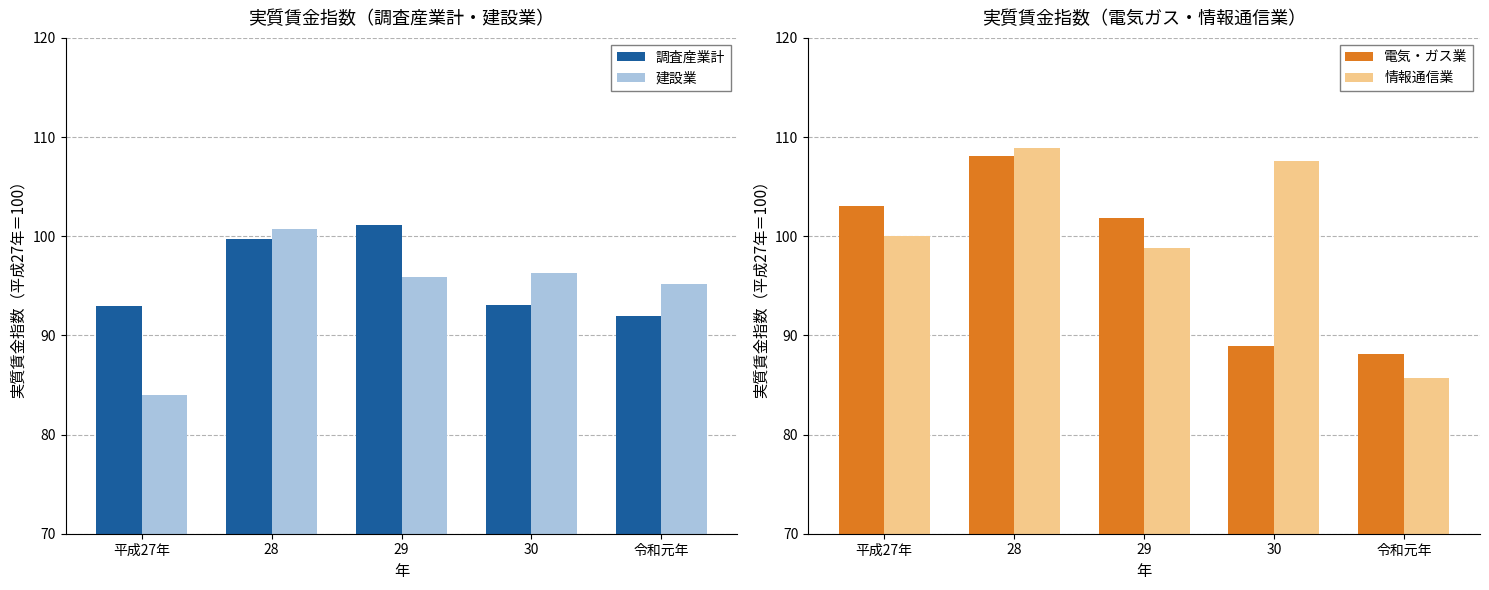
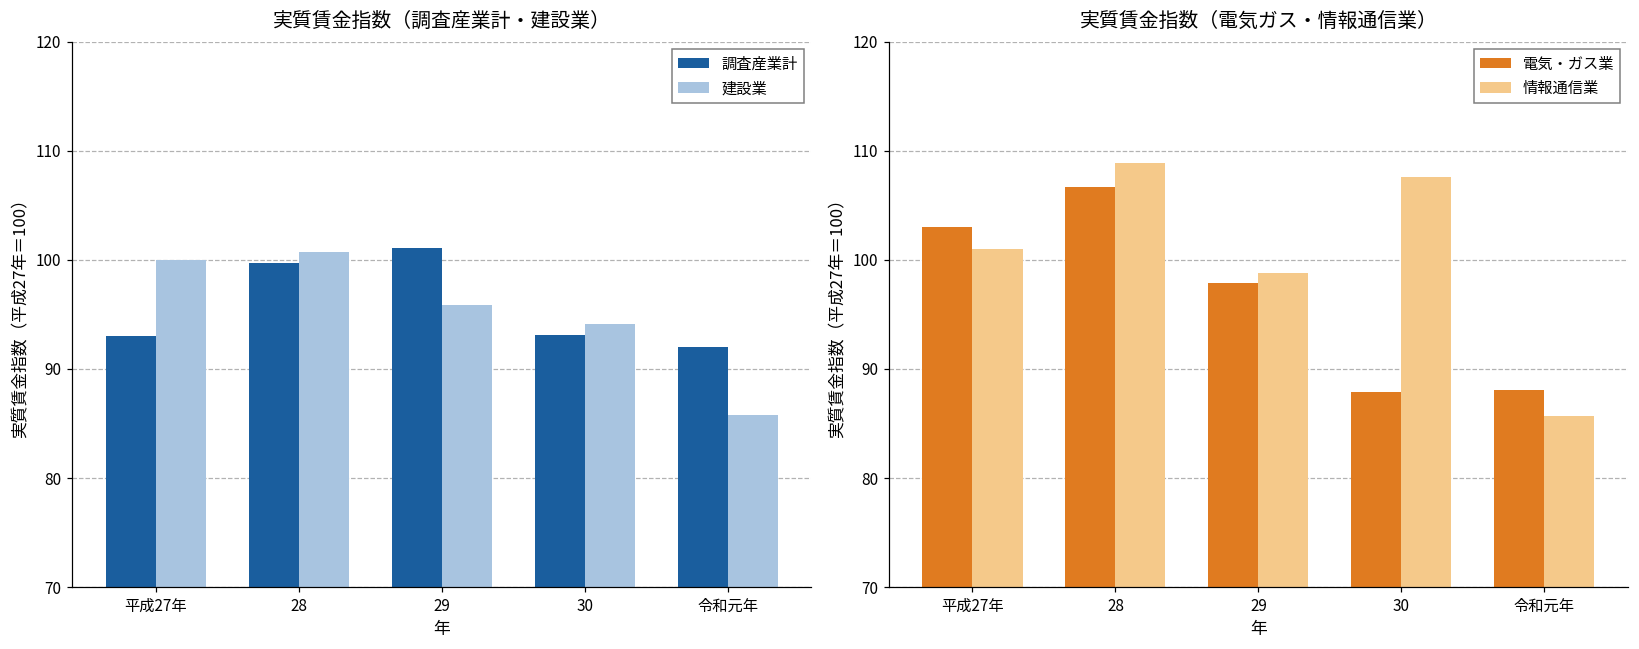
  {
    "実質賃金指数（調査産業計・建設業）": {
      "調査産業計": {
        "平成27年": 93,
        "28": 100,
        "29": 101,
        "30": 93,
        "令和元年": 92
      },
      "建設業": {
-       "平成27年": 84,
+       "平成27年": 100,
        "28": 101,
        "29": 96,
-       "30": 96,
-       "令和元年": 95
+       "30": 94,
+       "令和元年": 86
      }
    },
    "実質賃金指数（電気ガス・情報通信業）": {
      "電気・ガス業": {
        "平成27年": 103,
-       "28": 108,
-       "29": 102,
-       "30": 89,
+       "28": 107,
+       "29": 98,
+       "30": 88,
        "令和元年": 88
      },
      "情報通信業": {
-       "平成27年": 100,
+       "平成27年": 101,
        "28": 109,
        "29": 99,
        "30": 108,
        "令和元年": 86
      }
    }
  }
